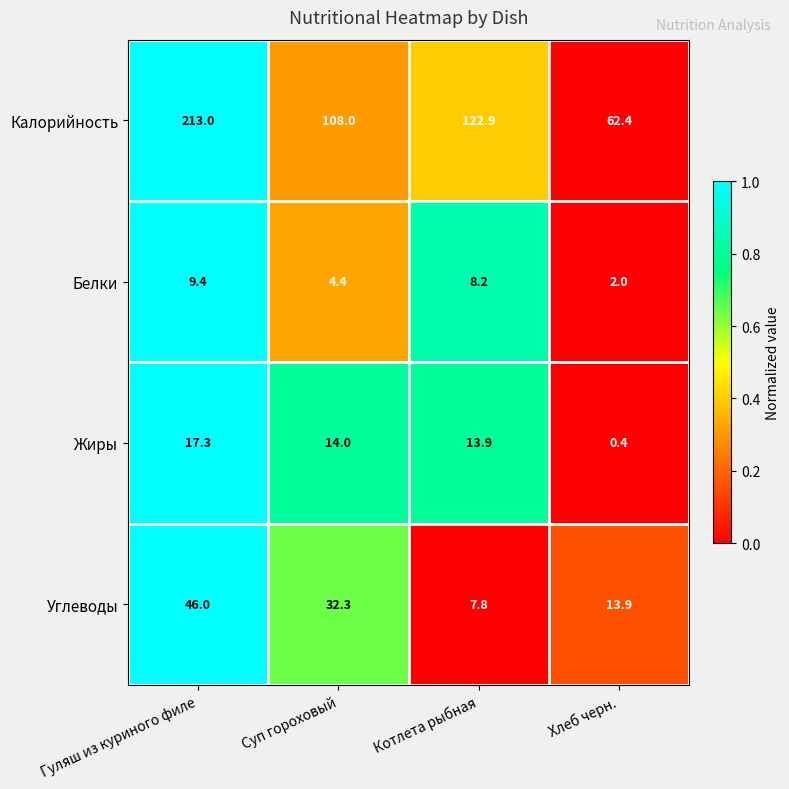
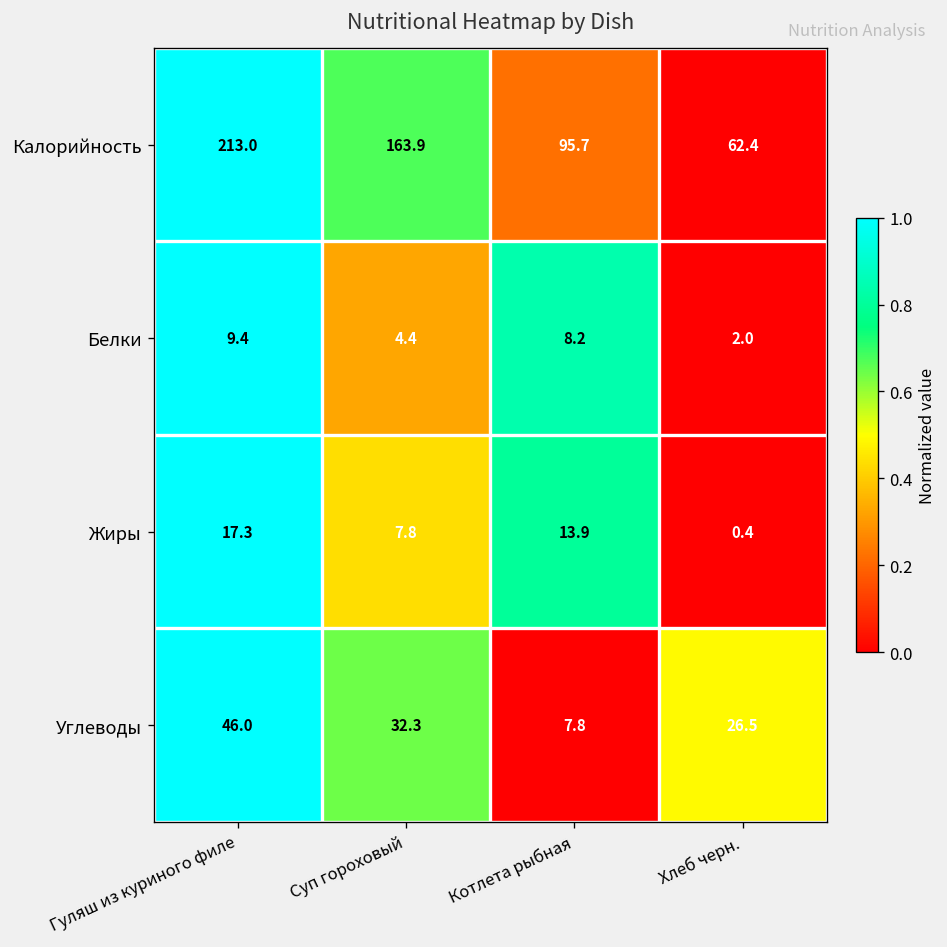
  {
    "Калорийность": {
      "Гуляш из куриного филе": 213.0,
-     "Суп гороховый": 108.0,
-     "Котлета рыбная": 122.9,
+     "Суп гороховый": 163.9,
+     "Котлета рыбная": 95.7,
      "Хлеб черн.": 62.4
    },
    "Белки": {
      "Гуляш из куриного филе": 9.4,
      "Суп гороховый": 4.4,
      "Котлета рыбная": 8.2,
      "Хлеб черн.": 2.0
    },
    "Жиры": {
      "Гуляш из куриного филе": 17.3,
-     "Суп гороховый": 14.0,
+     "Суп гороховый": 7.8,
      "Котлета рыбная": 13.9,
      "Хлеб черн.": 0.4
    },
    "Углеводы": {
      "Гуляш из куриного филе": 46.0,
      "Суп гороховый": 32.3,
      "Котлета рыбная": 7.8,
-     "Хлеб черн.": 13.9
+     "Хлеб черн.": 26.5
    }
  }
